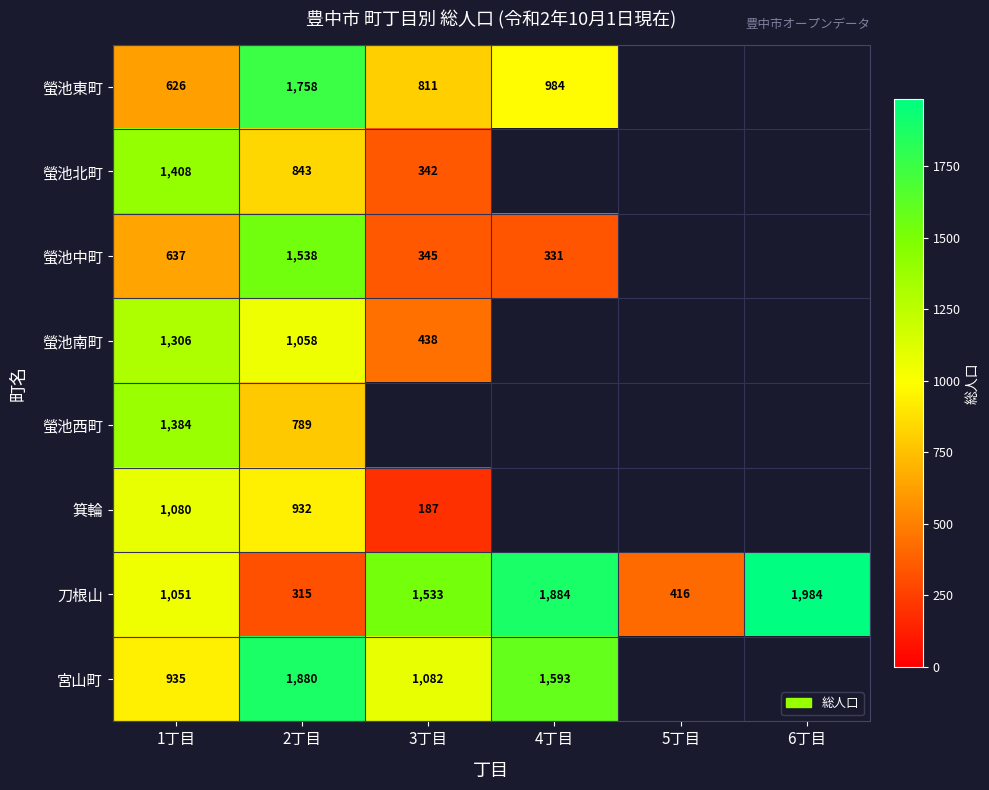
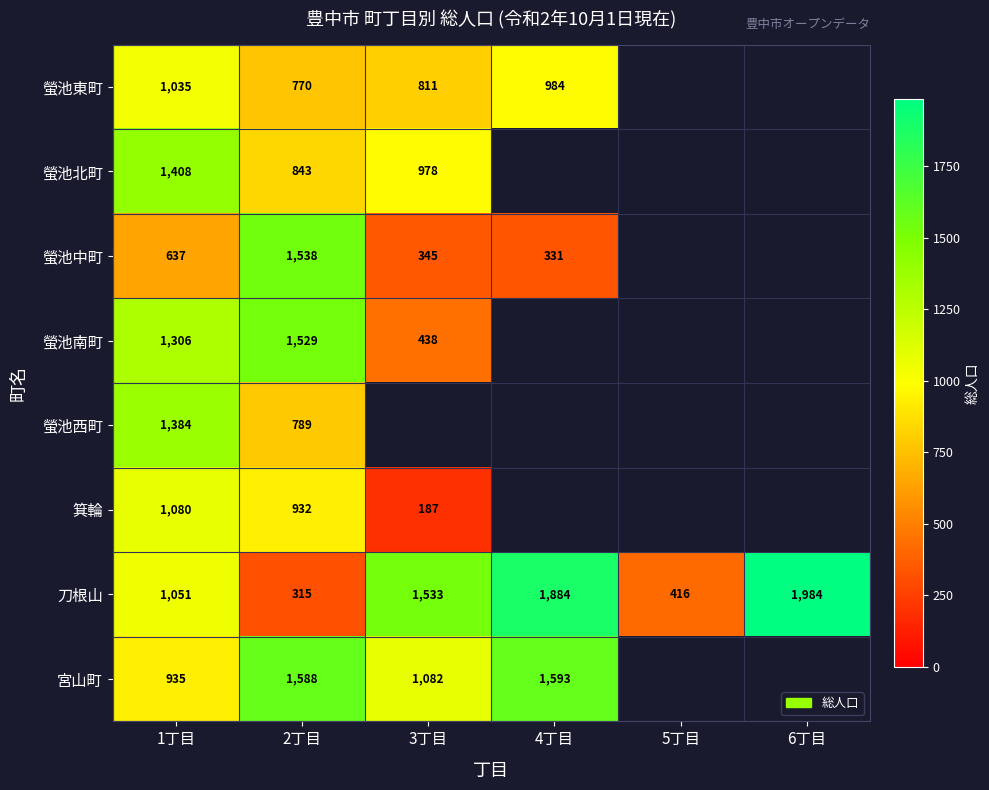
  {
    "螢池東町": {
-     "1丁目": "626",
-     "2丁目": "1,758",
+     "1丁目": "1,035",
+     "2丁目": "770",
      "3丁目": "811",
      "4丁目": "984"
    },
    "螢池北町": {
      "1丁目": "1,408",
      "2丁目": "843",
-     "3丁目": "342"
+     "3丁目": "978"
    },
    "螢池中町": {
      "1丁目": "637",
      "2丁目": "1,538",
      "3丁目": "345",
      "4丁目": "331"
    },
    "螢池南町": {
      "1丁目": "1,306",
-     "2丁目": "1,058",
+     "2丁目": "1,529",
      "3丁目": "438"
    },
    "螢池西町": {
      "1丁目": "1,384",
      "2丁目": "789"
    },
    "箕輪": {
      "1丁目": "1,080",
      "2丁目": "932",
      "3丁目": "187"
    },
    "刀根山": {
      "1丁目": "1,051",
      "2丁目": "315",
      "3丁目": "1,533",
      "4丁目": "1,884",
      "5丁目": "416",
      "6丁目": "1,984"
    },
    "宮山町": {
      "1丁目": "935",
-     "2丁目": "1,880",
+     "2丁目": "1,588",
      "3丁目": "1,082",
      "4丁目": "1,593"
    }
  }
